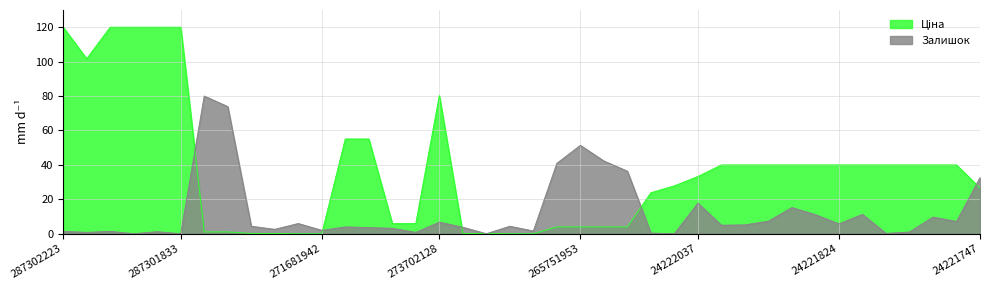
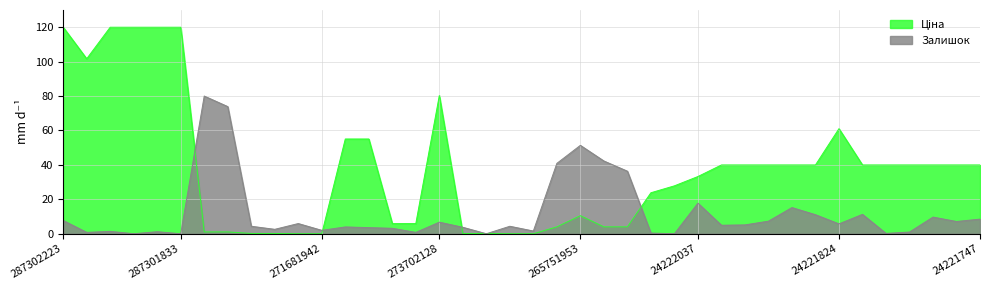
  {
    "Ціна": {
      "287302223": 120,
      "287301833": 120,
      "271681942": 0,
      "273702128": 80,
-     "265751953": 4,
+     "265751953": 10,
      "24222037": 33,
-     "24221824": 40,
-     "24221747": 27
+     "24221824": 61,
+     "24221747": 40
    },
    "Залишок": {
-     "287302223": 1,
+     "287302223": 8,
      "287301833": 0,
      "271681942": 2,
      "273702128": 7,
      "265751953": 51,
      "24222037": 18,
      "24221824": 6,
-     "24221747": 33
+     "24221747": 8
    }
  }
